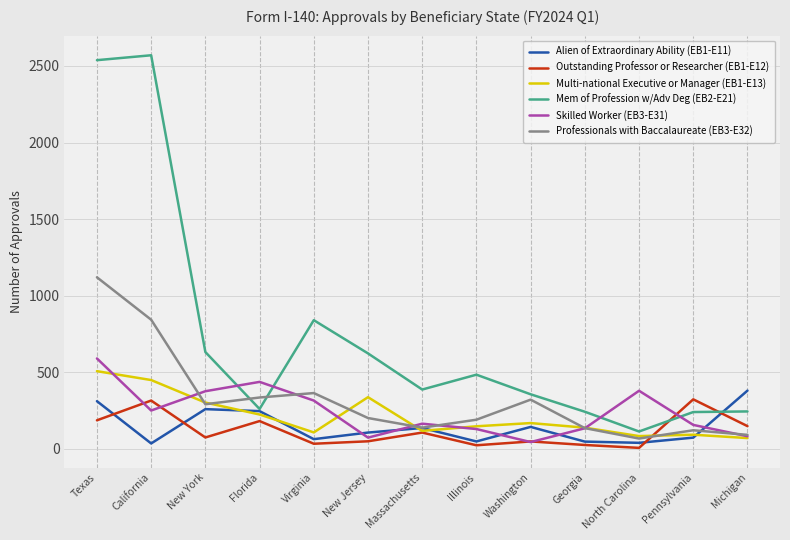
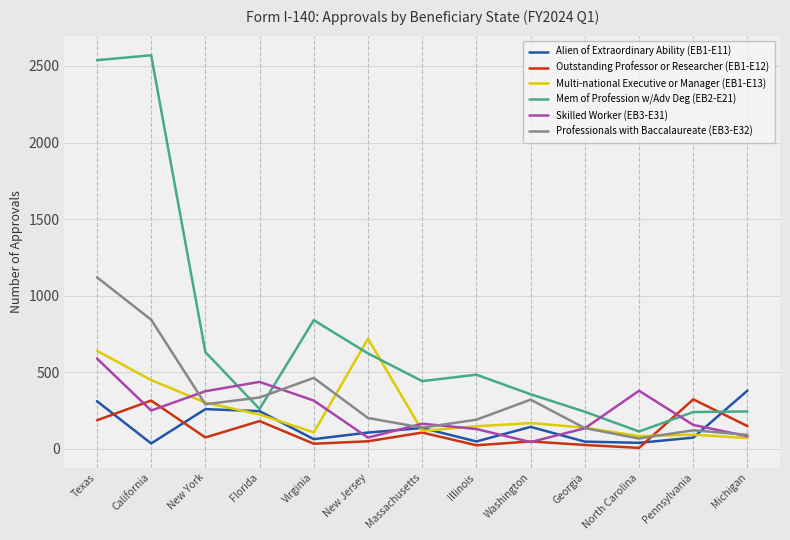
  {
    "Alien of Extraordinary Ability (EB1-E11)": {
      "Texas": 310,
      "California": 40,
      "New York": 260,
      "Virginia": 60,
      "New Jersey": 110,
      "Illinois": 50,
      "Washington": 140,
      "Georgia": 50,
      "North Carolina": 40,
      "Pennsylvania": 70,
      "Michigan": 380
    },
    "Outstanding Professor or Researcher (EB1-E12)": {
      "Texas": 190,
      "California": 320,
      "New York": 70,
      "Florida": 180,
      "Virginia": 30,
      "New Jersey": 50,
      "Illinois": 20,
      "Georgia": 30,
      "North Carolina": 10,
      "Pennsylvania": 320,
      "Michigan": 150
    },
    "Multi-national Executive or Manager (EB1-E13)": {
-     "Texas": 510,
+     "Texas": 640,
      "California": 450,
      "Florida": 220,
      "Virginia": 110,
-     "New Jersey": 340,
+     "New Jersey": 720,
      "Illinois": 150,
      "Washington": 170,
      "Pennsylvania": 90
    },
    "Mem of Profession w/Adv Deg (EB2-E21)": {
      "Texas": 2540,
      "California": 2570,
      "New York": 630,
      "Virginia": 840,
      "New Jersey": 620,
-     "Massachusetts": 390,
+     "Massachusetts": 440,
      "Illinois": 480,
      "Washington": 360,
      "Georgia": 240,
      "North Carolina": 110,
      "Pennsylvania": 240,
      "Michigan": 240
    },
    "Skilled Worker (EB3-E31)": {
      "Texas": 590,
      "California": 250,
      "New York": 380,
      "Florida": 440,
      "Virginia": 320,
      "New Jersey": 70,
      "Massachusetts": 160,
      "Illinois": 130,
      "North Carolina": 380,
      "Pennsylvania": 160
    },
    "Professionals with Baccalaureate (EB3-E32)": {
      "Texas": 1120,
      "California": 840,
      "Florida": 340,
-     "Virginia": 360,
+     "Virginia": 460,
      "New Jersey": 200,
      "Illinois": 190,
      "Washington": 320,
      "Pennsylvania": 120
    }
  }
